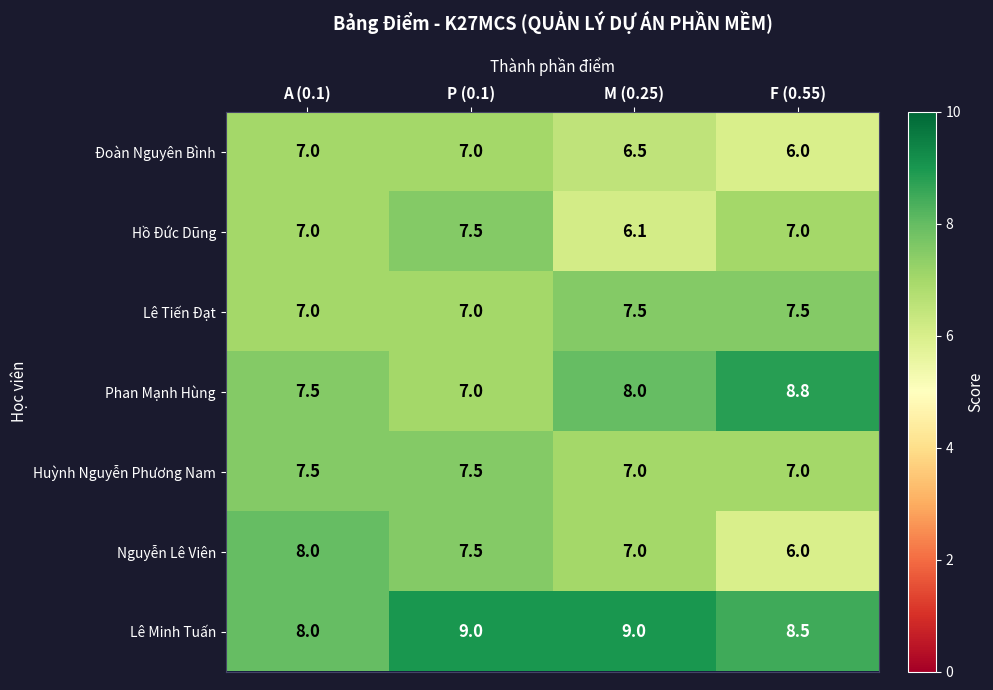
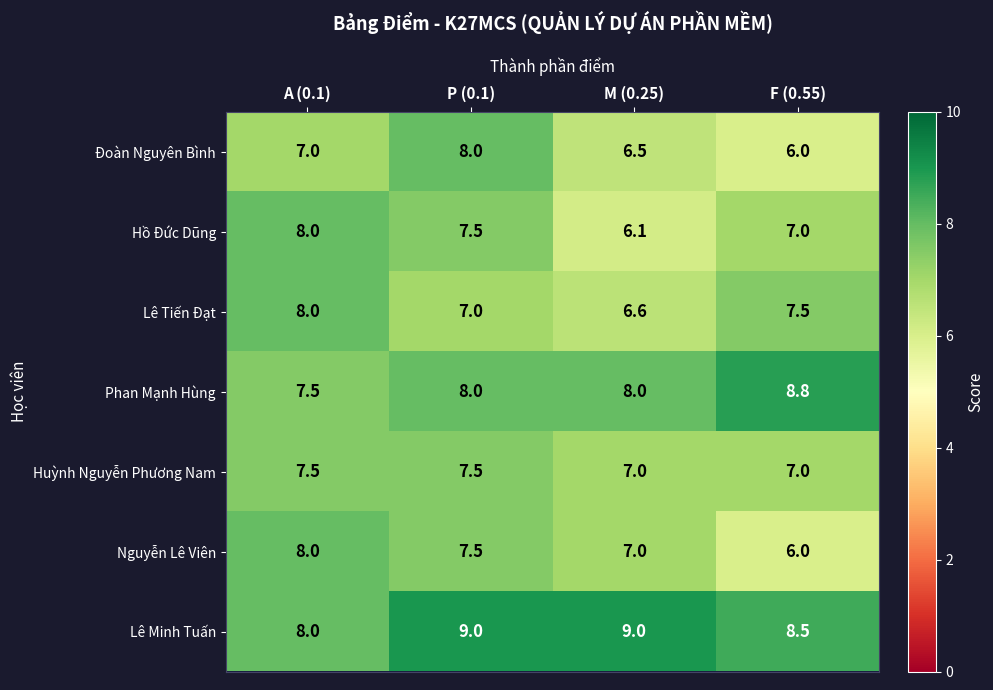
  {
    "Đoàn Nguyên Bình": {
      "A (0.1)": 7.0,
-     "P (0.1)": 7.0,
+     "P (0.1)": 8.0,
      "M (0.25)": 6.5,
      "F (0.55)": 6.0
    },
    "Hồ Đức Dũng": {
-     "A (0.1)": 7.0,
+     "A (0.1)": 8.0,
      "P (0.1)": 7.5,
      "M (0.25)": 6.1,
      "F (0.55)": 7.0
    },
    "Lê Tiến Đạt": {
-     "A (0.1)": 7.0,
+     "A (0.1)": 8.0,
      "P (0.1)": 7.0,
-     "M (0.25)": 7.5,
+     "M (0.25)": 6.6,
      "F (0.55)": 7.5
    },
    "Phan Mạnh Hùng": {
      "A (0.1)": 7.5,
-     "P (0.1)": 7.0,
+     "P (0.1)": 8.0,
      "M (0.25)": 8.0,
      "F (0.55)": 8.8
    },
    "Huỳnh Nguyễn Phương Nam": {
      "A (0.1)": 7.5,
      "P (0.1)": 7.5,
      "M (0.25)": 7.0,
      "F (0.55)": 7.0
    },
    "Nguyễn Lê Viên": {
      "A (0.1)": 8.0,
      "P (0.1)": 7.5,
      "M (0.25)": 7.0,
      "F (0.55)": 6.0
    },
    "Lê Minh Tuấn": {
      "A (0.1)": 8.0,
      "P (0.1)": 9.0,
      "M (0.25)": 9.0,
      "F (0.55)": 8.5
    }
  }
